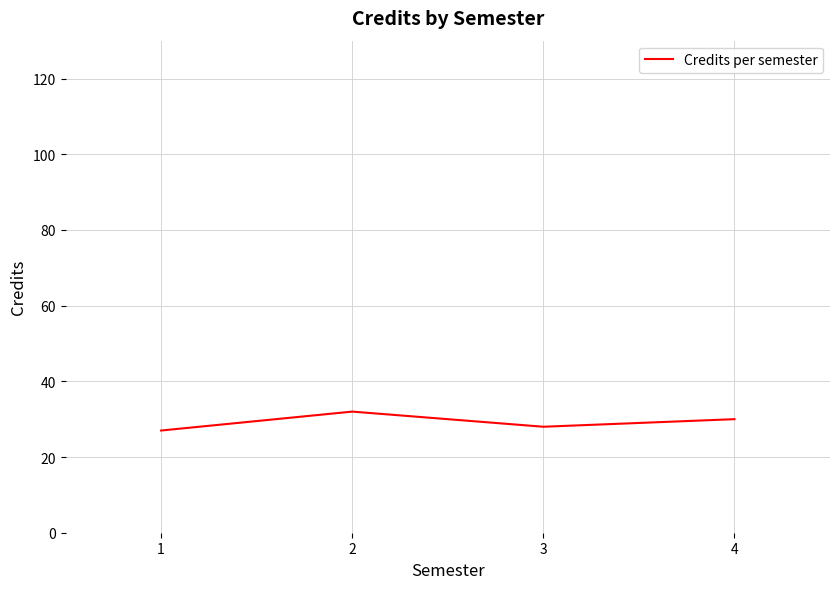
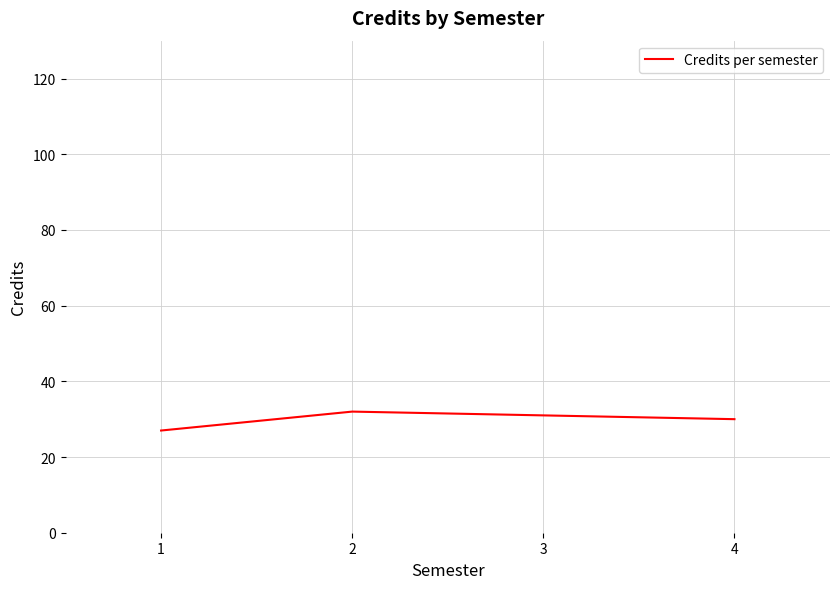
  {
    "1": 27,
    "2": 32,
-   "3": 28,
+   "3": 31,
    "4": 30
  }
